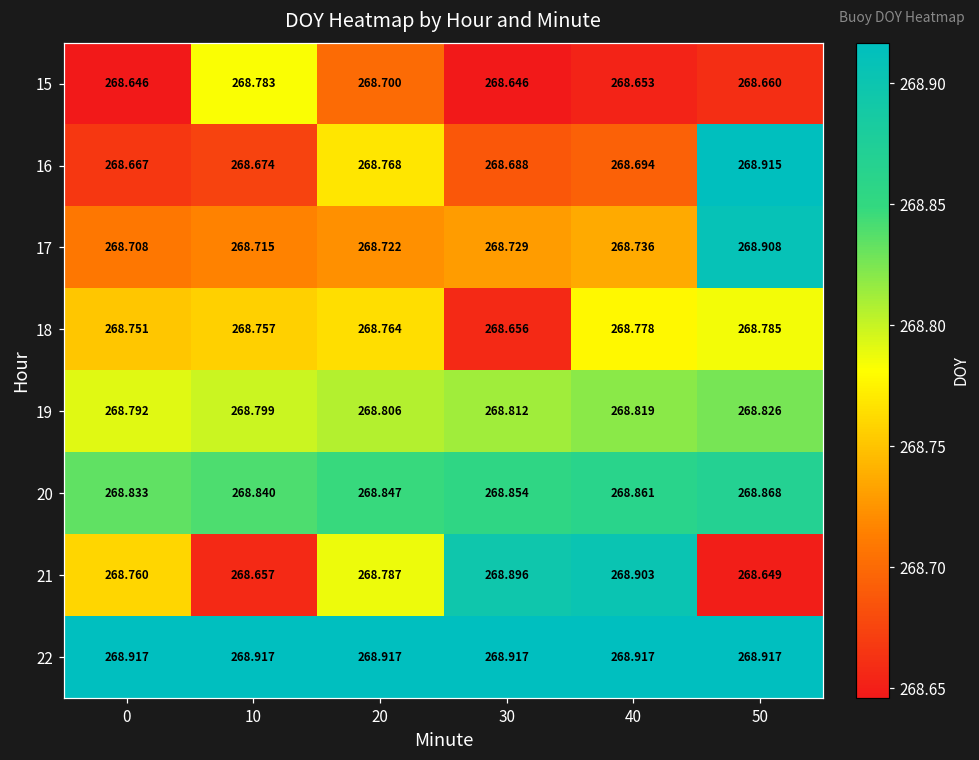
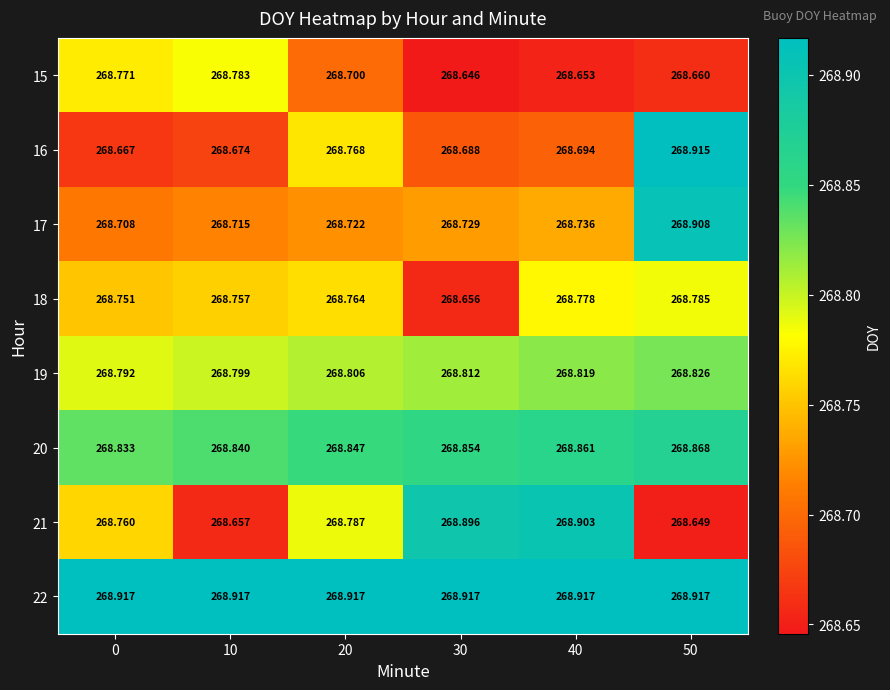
  {
    "15": {
-     "0": 268.646,
+     "0": 268.771,
      "10": 268.783,
      "20": 268.700,
      "30": 268.646,
      "40": 268.653,
      "50": 268.660
    },
    "16": {
      "0": 268.667,
      "10": 268.674,
      "20": 268.768,
      "30": 268.688,
      "40": 268.694,
      "50": 268.915
    },
    "17": {
      "0": 268.708,
      "10": 268.715,
      "20": 268.722,
      "30": 268.729,
      "40": 268.736,
      "50": 268.908
    },
    "18": {
      "0": 268.751,
      "10": 268.757,
      "20": 268.764,
      "30": 268.656,
      "40": 268.778,
      "50": 268.785
    },
    "19": {
      "0": 268.792,
      "10": 268.799,
      "20": 268.806,
      "30": 268.812,
      "40": 268.819,
      "50": 268.826
    },
    "20": {
      "0": 268.833,
      "10": 268.840,
      "20": 268.847,
      "30": 268.854,
      "40": 268.861,
      "50": 268.868
    },
    "21": {
      "0": 268.760,
      "10": 268.657,
      "20": 268.787,
      "30": 268.896,
      "40": 268.903,
      "50": 268.649
    },
    "22": {
      "0": 268.917,
      "10": 268.917,
      "20": 268.917,
      "30": 268.917,
      "40": 268.917,
      "50": 268.917
    }
  }
